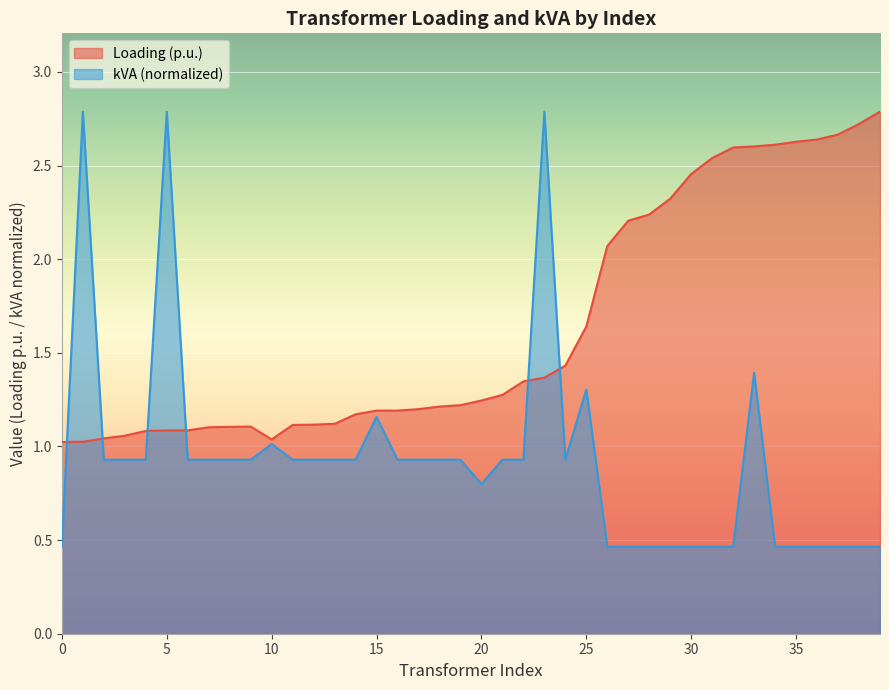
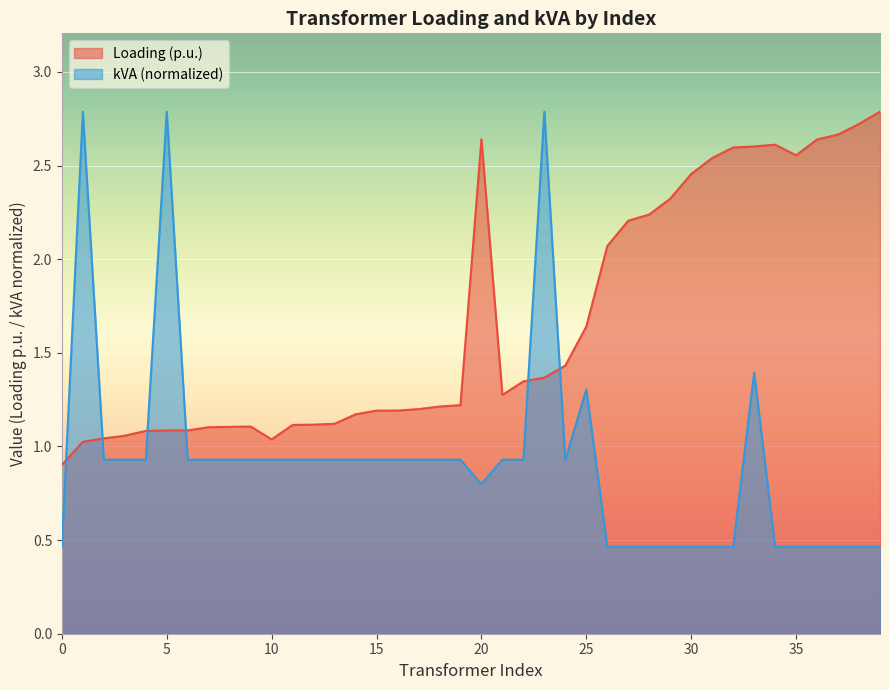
  {
    "Loading (p.u.)": {
-     "0": 1.02,
+     "0": 0.90,
      "5": 1.09,
      "10": 1.04,
      "15": 1.19,
-     "20": 1.25,
+     "20": 2.64,
      "25": 1.64,
      "30": 2.45,
-     "35": 2.63
+     "35": 2.55
    },
    "kVA (normalized)": {
      "0": 0.46,
      "5": 2.79,
-     "10": 1.01,
-     "15": 1.16,
+     "10": 0.93,
+     "15": 0.93,
      "20": 0.80,
      "25": 1.30,
      "30": 0.46,
      "35": 0.46
    }
  }
